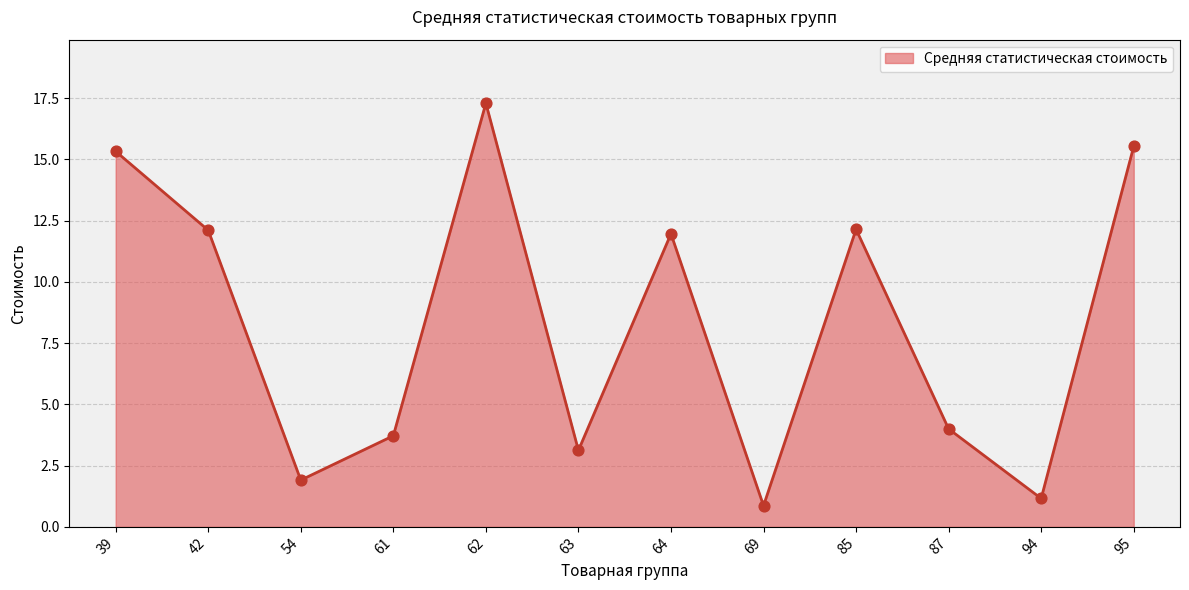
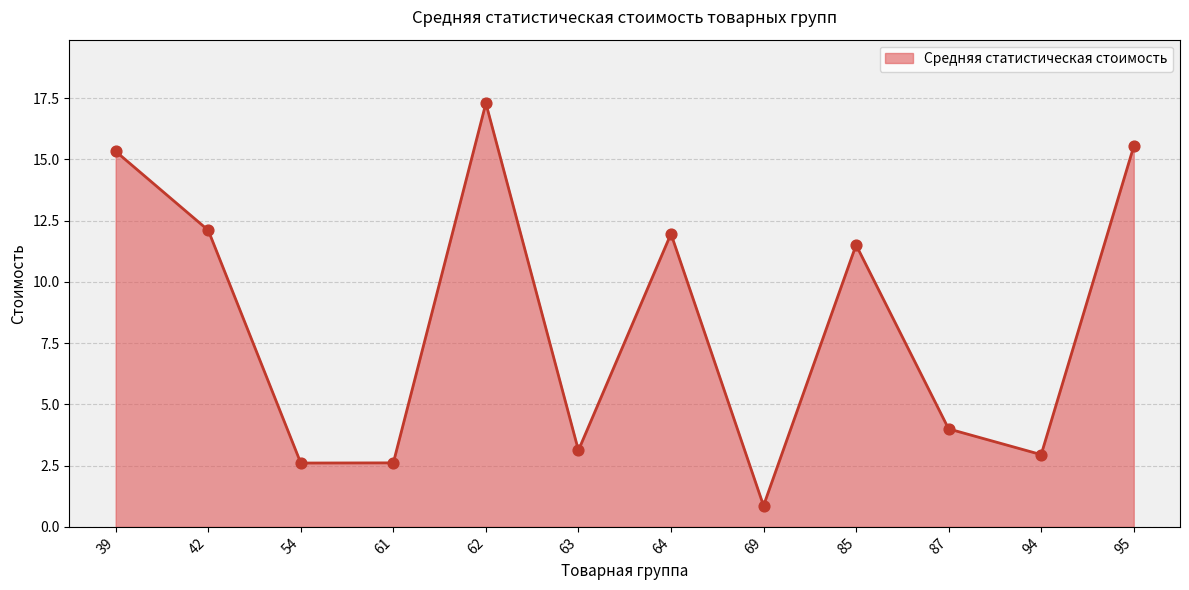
  {
    "39": 15.3,
    "42": 12.1,
-   "54": 1.9,
-   "61": 3.7,
+   "54": 2.6,
+   "61": 2.6,
    "62": 17.3,
    "63": 3.1,
    "64": 12.0,
    "69": 0.9,
-   "85": 12.1,
+   "85": 11.5,
    "87": 4.0,
-   "94": 1.2,
+   "94": 2.9,
    "95": 15.5
  }
